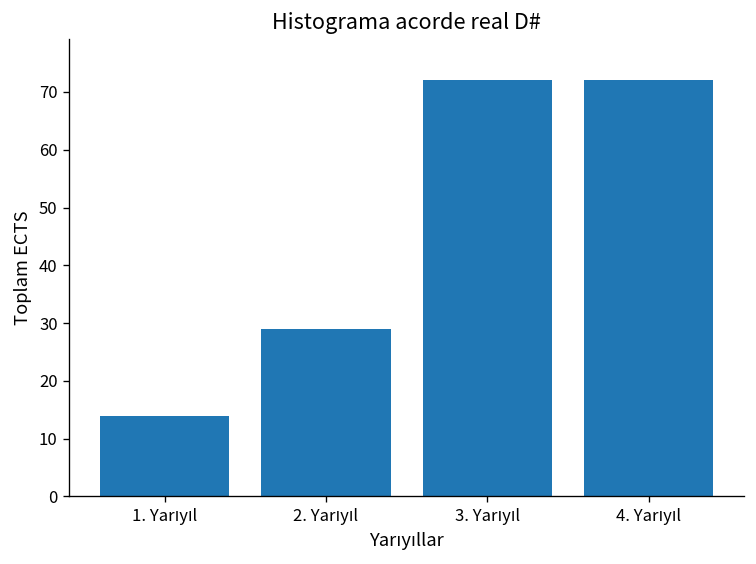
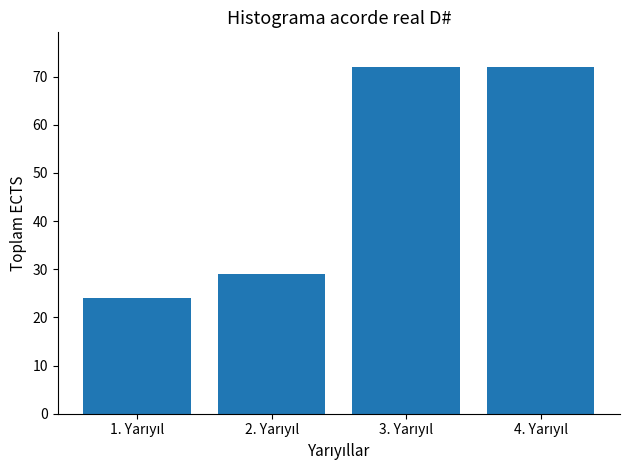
  {
-   "1. Yarıyıl": 14,
+   "1. Yarıyıl": 24,
    "2. Yarıyıl": 29,
    "3. Yarıyıl": 72,
    "4. Yarıyıl": 72
  }
